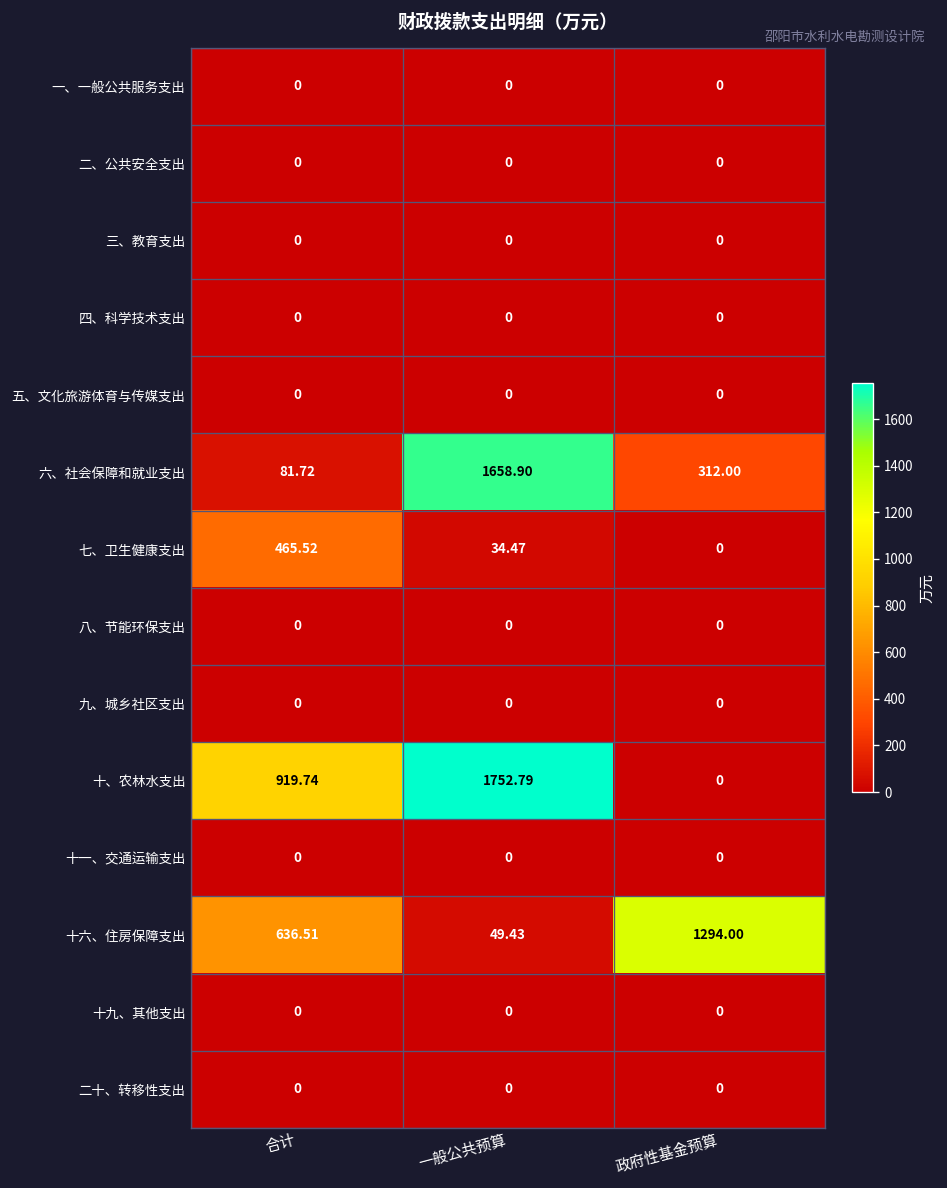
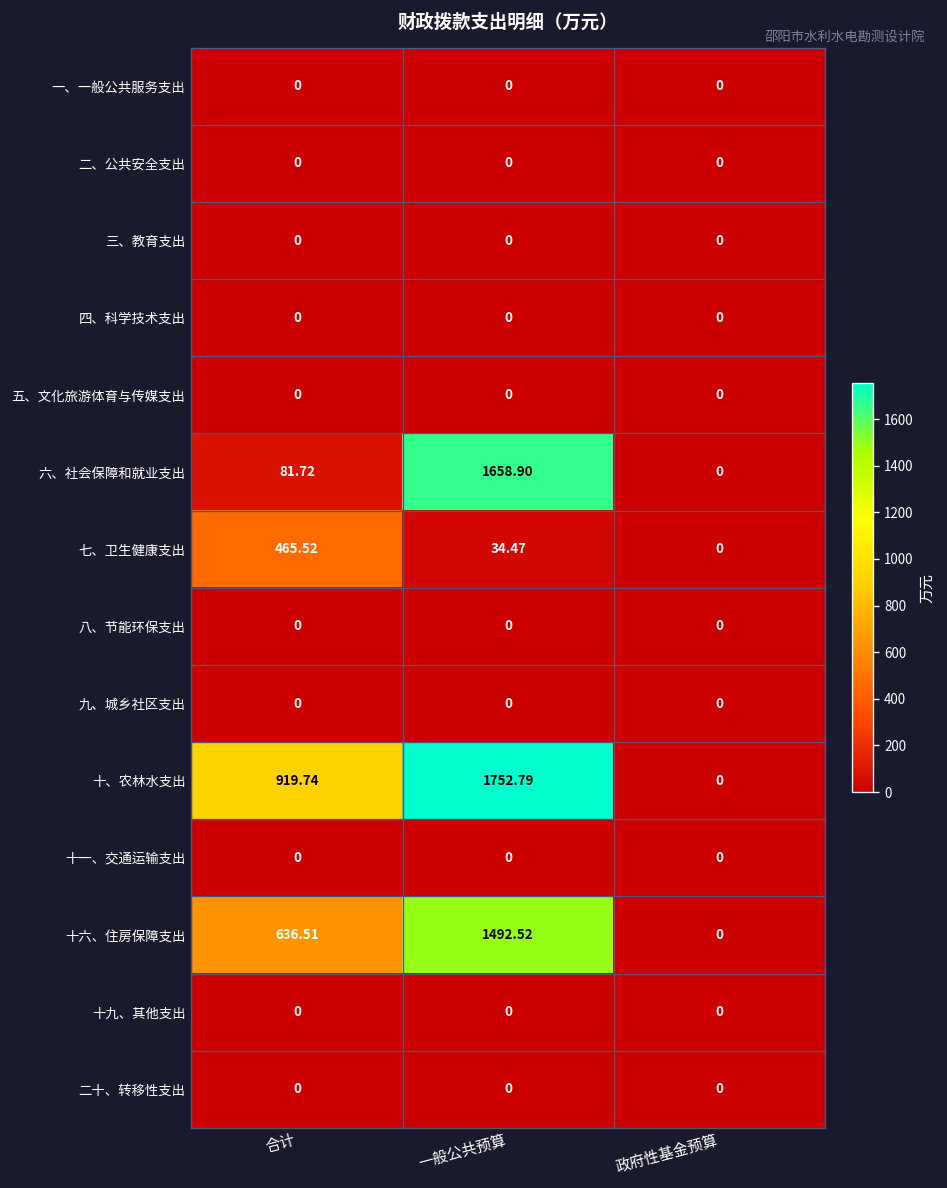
  {
    "一、一般公共服务支出": {
      "合计": 0,
      "一般公共预算": 0,
      "政府性基金预算": 0
    },
    "二、公共安全支出": {
      "合计": 0,
      "一般公共预算": 0,
      "政府性基金预算": 0
    },
    "三、教育支出": {
      "合计": 0,
      "一般公共预算": 0,
      "政府性基金预算": 0
    },
    "四、科学技术支出": {
      "合计": 0,
      "一般公共预算": 0,
      "政府性基金预算": 0
    },
    "五、文化旅游体育与传媒支出": {
      "合计": 0,
      "一般公共预算": 0,
      "政府性基金预算": 0
    },
    "六、社会保障和就业支出": {
      "合计": 81.72,
      "一般公共预算": 1658.90,
-     "政府性基金预算": 312.00
+     "政府性基金预算": 0
    },
    "七、卫生健康支出": {
      "合计": 465.52,
      "一般公共预算": 34.47,
      "政府性基金预算": 0
    },
    "八、节能环保支出": {
      "合计": 0,
      "一般公共预算": 0,
      "政府性基金预算": 0
    },
    "九、城乡社区支出": {
      "合计": 0,
      "一般公共预算": 0,
      "政府性基金预算": 0
    },
    "十、农林水支出": {
      "合计": 919.74,
      "一般公共预算": 1752.79,
      "政府性基金预算": 0
    },
    "十一、交通运输支出": {
      "合计": 0,
      "一般公共预算": 0,
      "政府性基金预算": 0
    },
    "十六、住房保障支出": {
      "合计": 636.51,
-     "一般公共预算": 49.43,
-     "政府性基金预算": 1294.00
+     "一般公共预算": 1492.52,
+     "政府性基金预算": 0
    },
    "十九、其他支出": {
      "合计": 0,
      "一般公共预算": 0,
      "政府性基金预算": 0
    },
    "二十、转移性支出": {
      "合计": 0,
      "一般公共预算": 0,
      "政府性基金预算": 0
    }
  }
